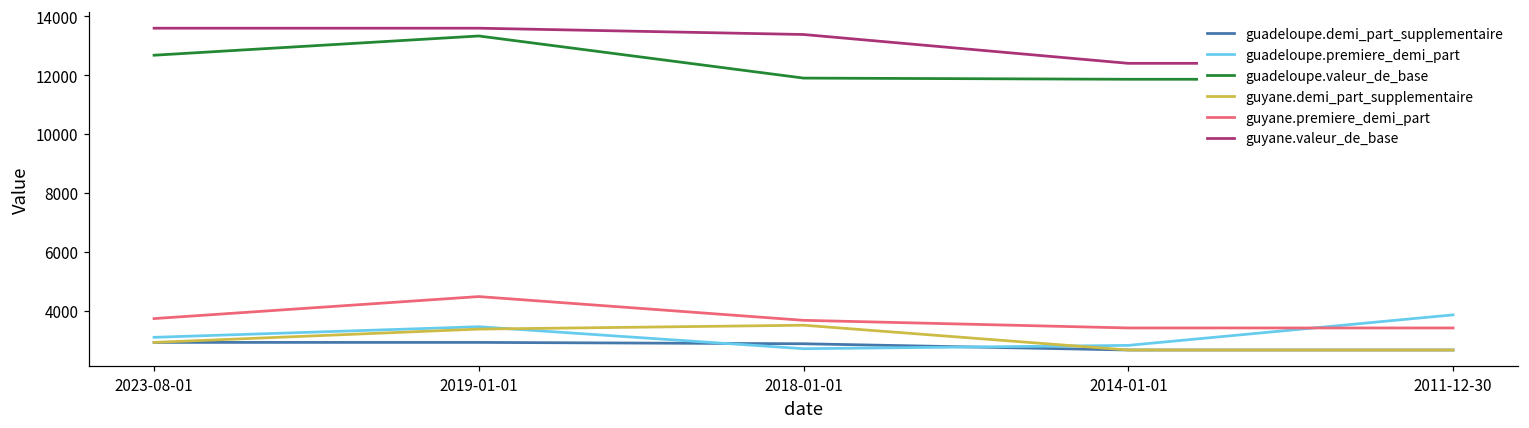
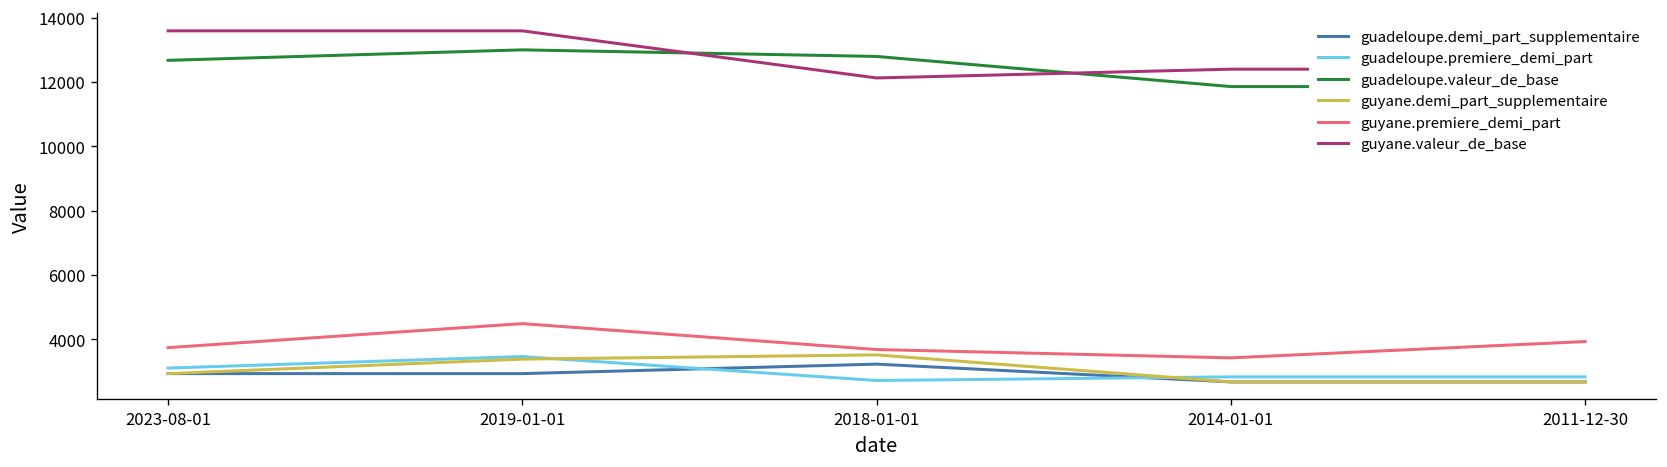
  {
    "guadeloupe.demi_part_supplementaire": {
      "2019-01-01": 2900,
-     "2018-01-01": 2900
+     "2018-01-01": 3200
    },
    "guadeloupe.premiere_demi_part": {
      "2023-08-01": 3100,
      "2018-01-01": 2700,
      "2014-01-01": 2800,
-     "2011-12-30": 3900
+     "2011-12-30": 2800
    },
    "guadeloupe.valeur_de_base": {
      "2023-08-01": 12700,
-     "2019-01-01": 13300,
-     "2018-01-01": 11900,
+     "2019-01-01": 13000,
+     "2018-01-01": 12800,
      "2014-01-01": 11900
    },
    "guyane.demi_part_supplementaire": {
      "2018-01-01": 3500
    },
    "guyane.premiere_demi_part": {
      "2023-08-01": 3700,
      "2019-01-01": 4500,
      "2018-01-01": 3700,
      "2014-01-01": 3400,
-     "2011-12-30": 3400
+     "2011-12-30": 3900
    },
    "guyane.valeur_de_base": {
      "2023-08-01": 13600,
      "2019-01-01": 13600,
-     "2018-01-01": 13400,
+     "2018-01-01": 12100,
      "2014-01-01": 12400
    }
  }
